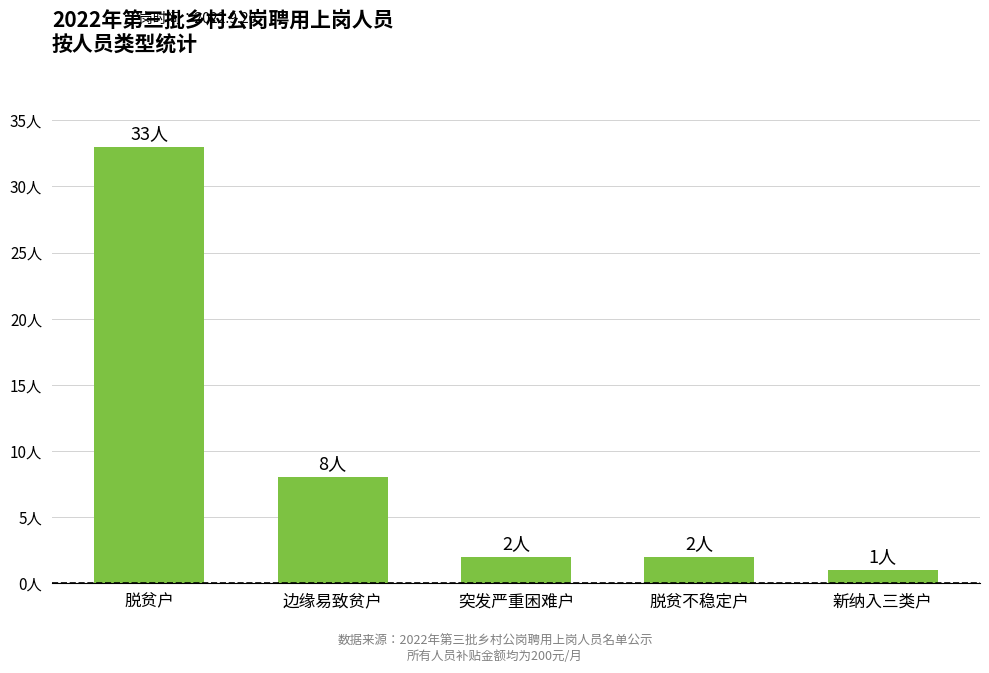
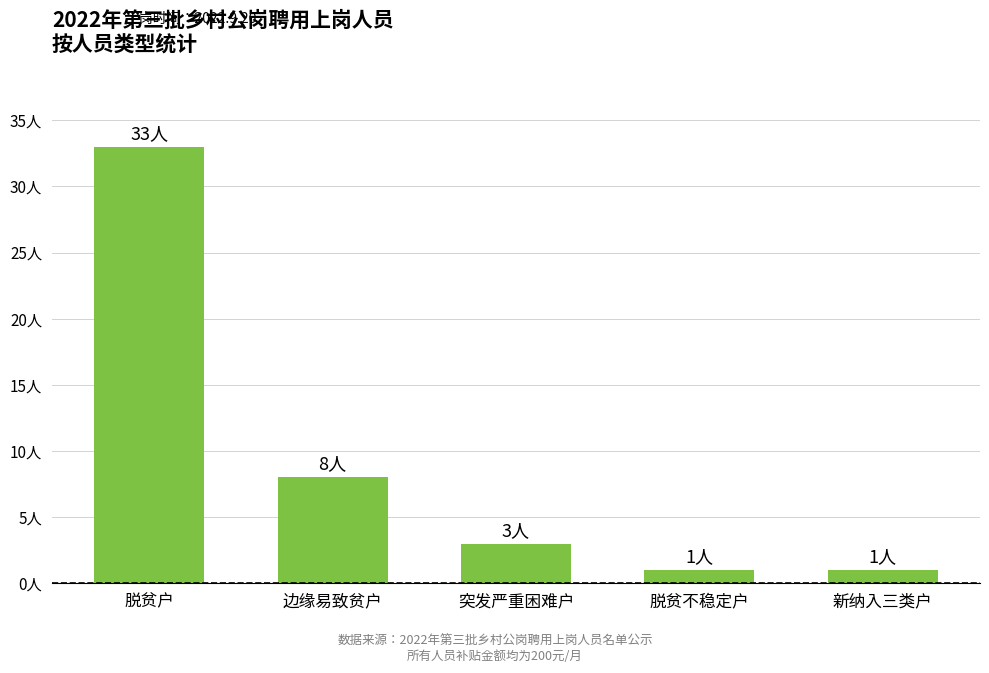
  {
    "脱贫户": "33人",
    "边缘易致贫户": "8人",
-   "突发严重困难户": "2人",
-   "脱贫不稳定户": "2人",
+   "突发严重困难户": "3人",
+   "脱贫不稳定户": "1人",
    "新纳入三类户": "1人"
  }
